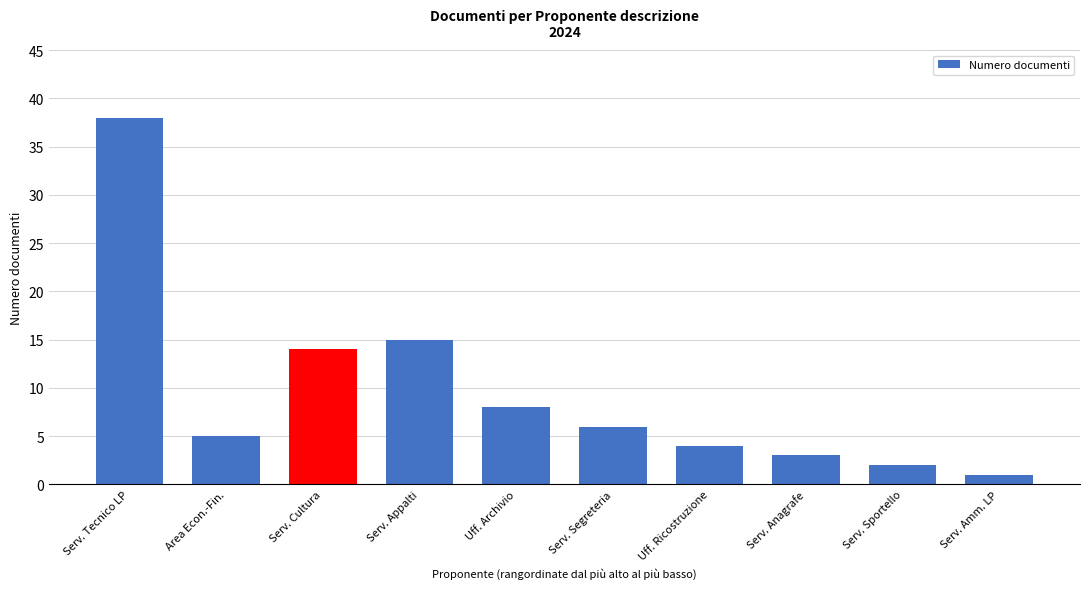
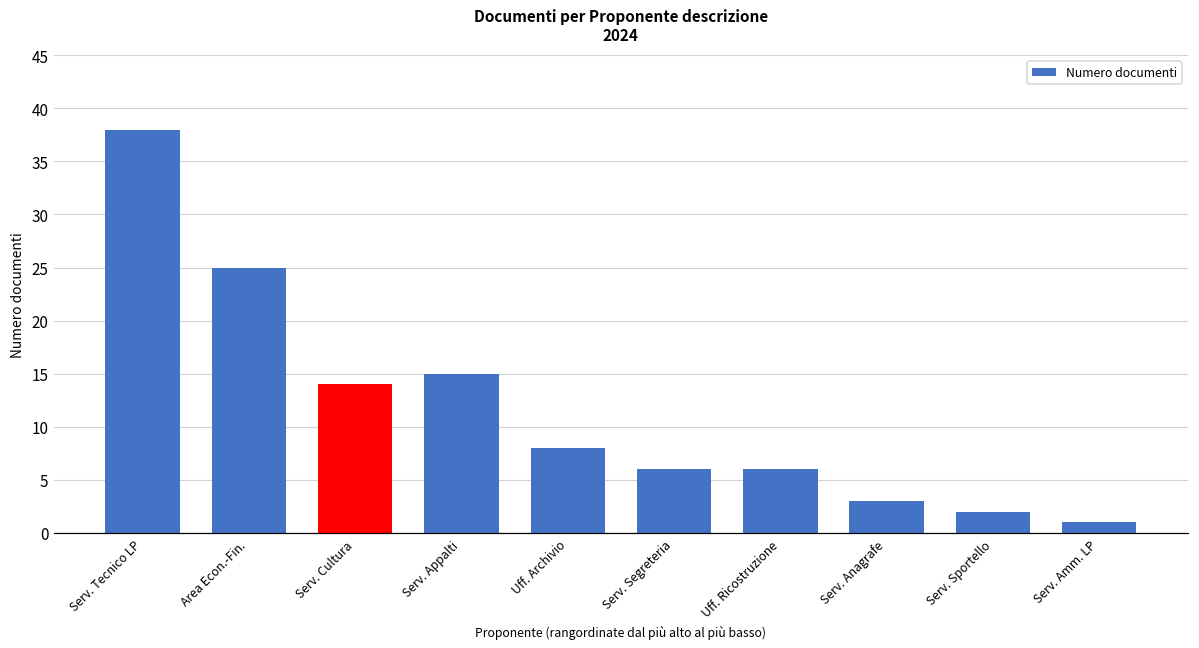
  {
    "Serv. Tecnico LP": 38,
-   "Area Econ.-Fin.": 5,
+   "Area Econ.-Fin.": 25,
    "Serv. Cultura": 14,
    "Serv. Appalti": 15,
    "Uff. Archivio": 8,
    "Serv. Segreteria": 6,
-   "Uff. Ricostruzione": 4,
+   "Uff. Ricostruzione": 6,
    "Serv. Anagrafe": 3,
    "Serv. Sportello": 2,
    "Serv. Amm. LP": 1
  }
